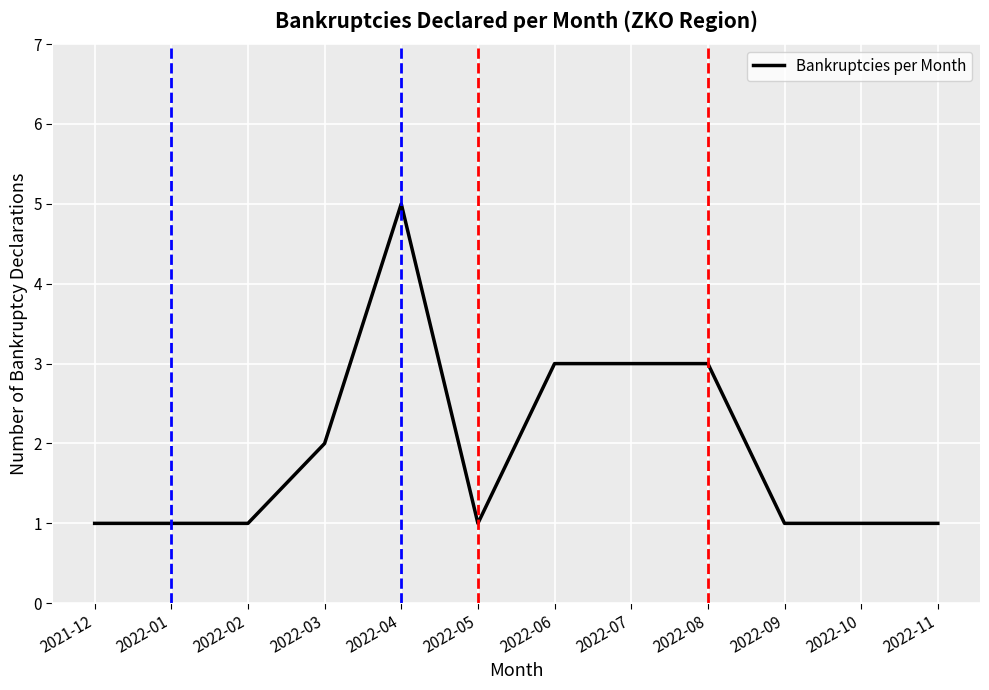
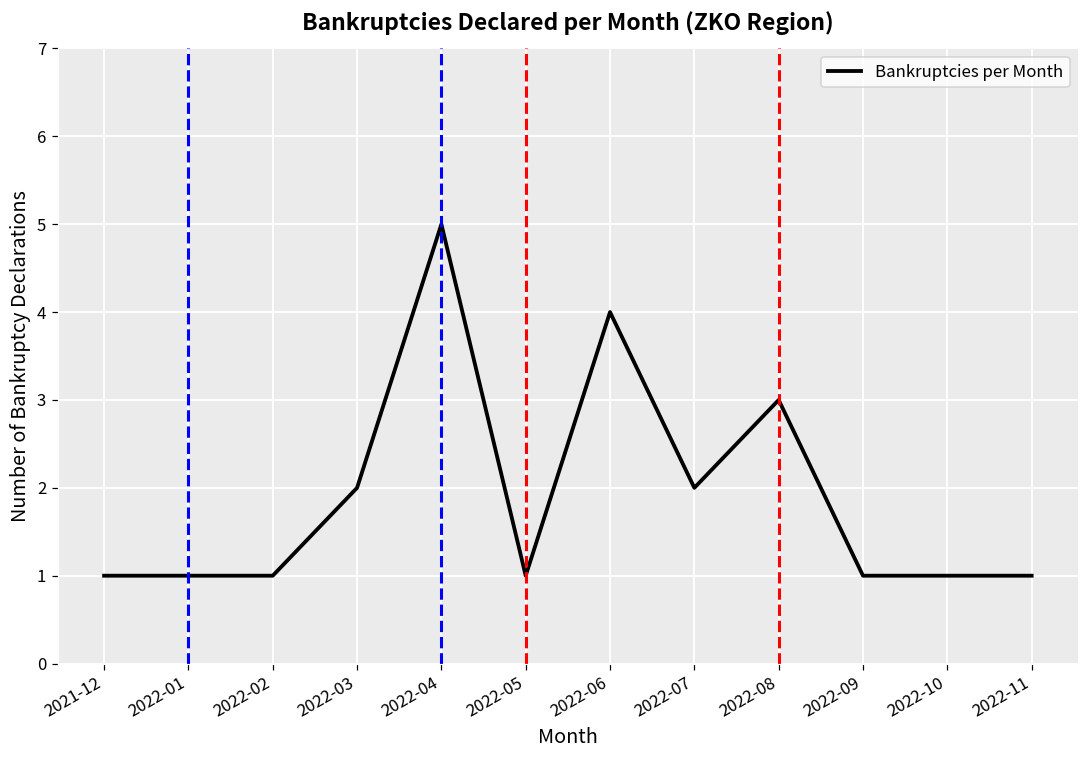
  {
    "2021-12": 1,
    "2022-01": 1,
    "2022-02": 1,
    "2022-03": 2,
    "2022-04": 5,
    "2022-05": 1,
-   "2022-06": 3,
-   "2022-07": 3,
+   "2022-06": 4,
+   "2022-07": 2,
    "2022-08": 3,
    "2022-09": 1,
    "2022-10": 1,
    "2022-11": 1
  }
